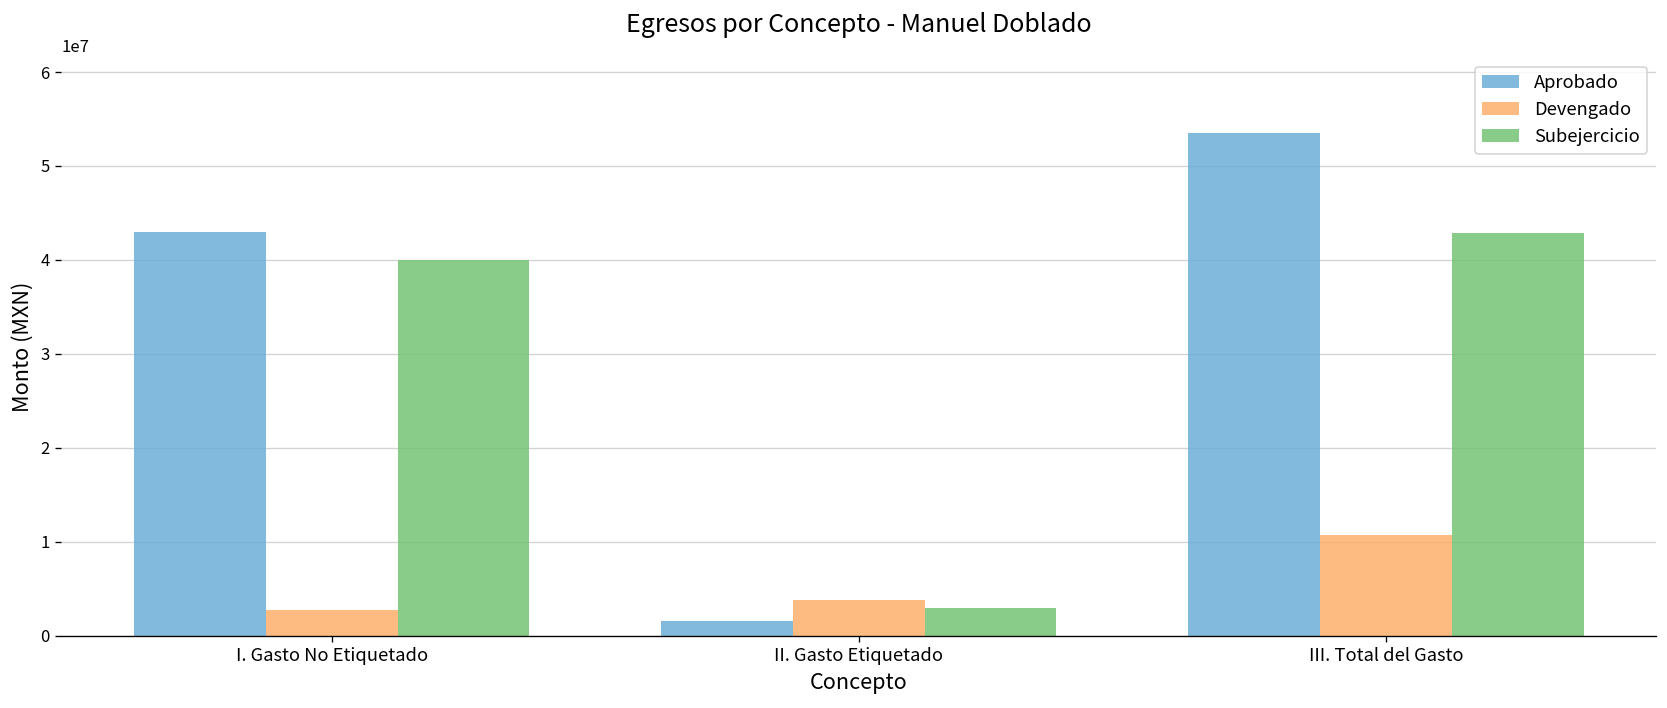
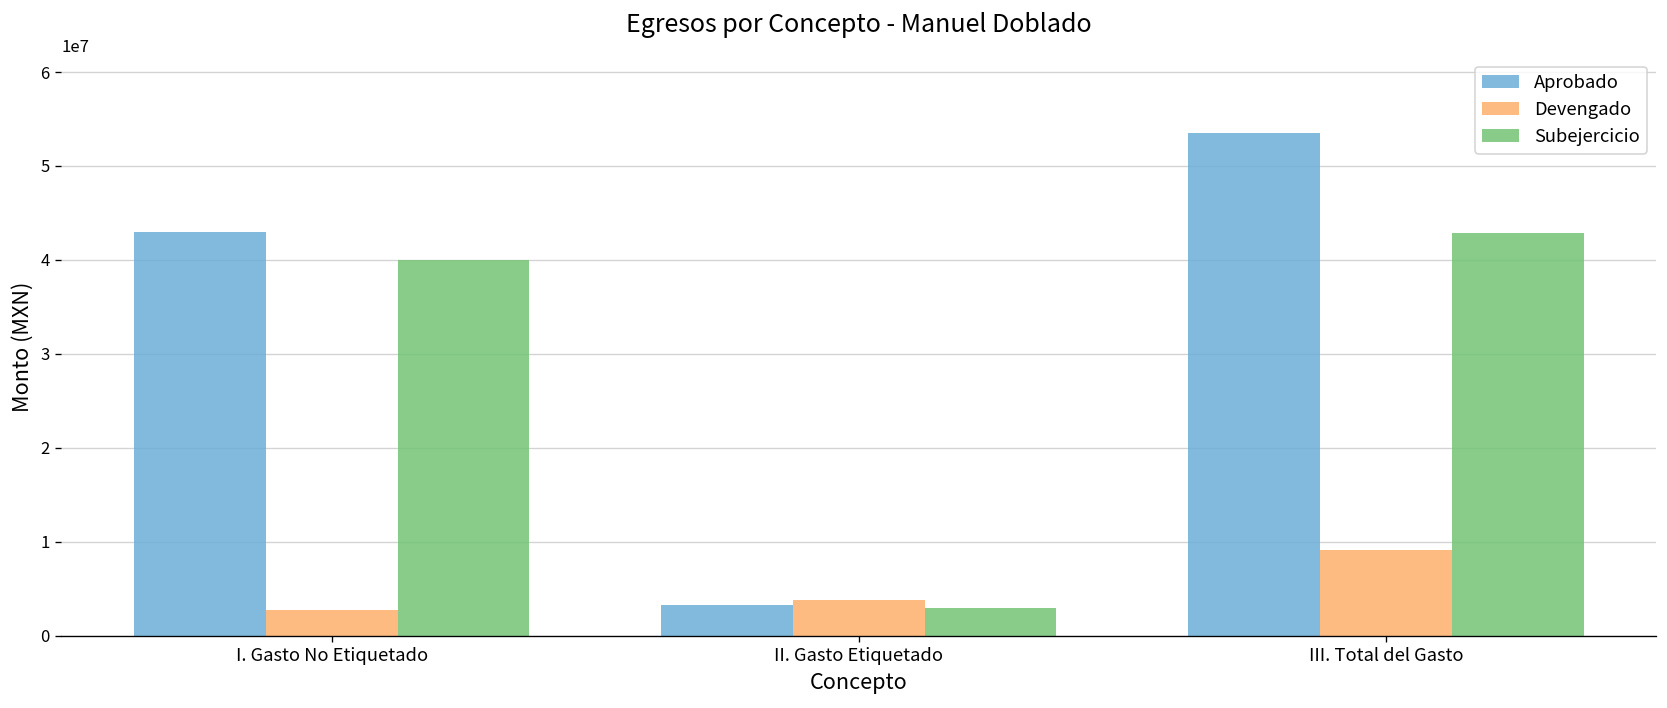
  {
    "Aprobado": {
      "I. Gasto No Etiquetado": 43000000,
-     "II. Gasto Etiquetado": 2000000,
+     "II. Gasto Etiquetado": 3000000,
      "III. Total del Gasto": 54000000
    },
    "Devengado": {
      "I. Gasto No Etiquetado": 3000000,
      "II. Gasto Etiquetado": 4000000,
-     "III. Total del Gasto": 11000000
+     "III. Total del Gasto": 9000000
    },
    "Subejercicio": {
      "I. Gasto No Etiquetado": 40000000,
      "II. Gasto Etiquetado": 3000000,
      "III. Total del Gasto": 43000000
    }
  }
